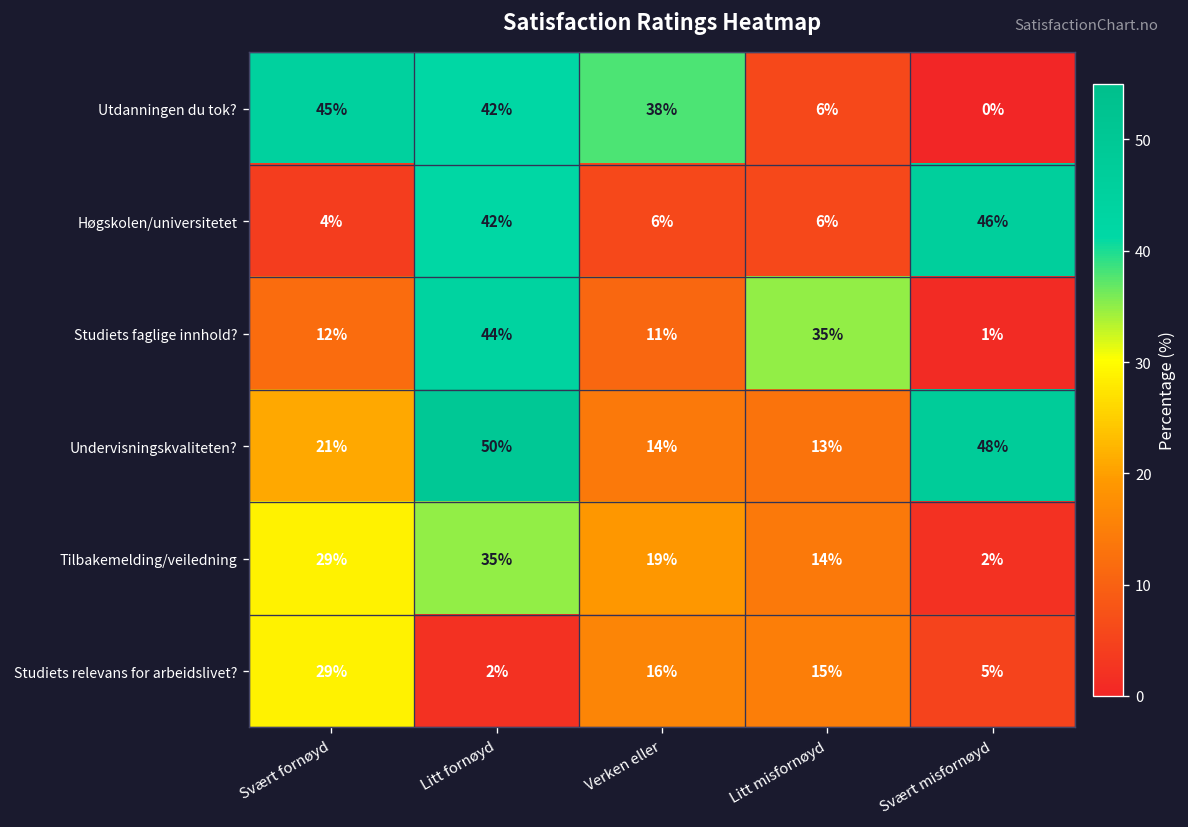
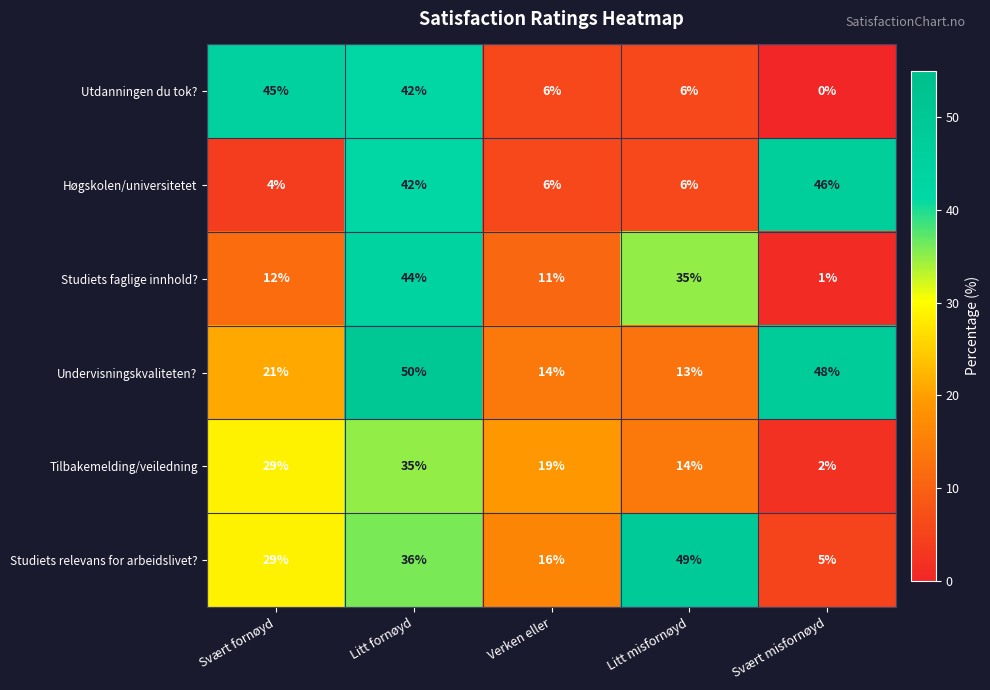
  {
    "Utdanningen du tok?": {
      "Svært fornøyd": "45%",
      "Litt fornøyd": "42%",
-     "Verken eller": "38%",
+     "Verken eller": "6%",
      "Litt misfornøyd": "6%",
      "Svært misfornøyd": "0%"
    },
    "Høgskolen/universitetet": {
      "Svært fornøyd": "4%",
      "Litt fornøyd": "42%",
      "Verken eller": "6%",
      "Litt misfornøyd": "6%",
      "Svært misfornøyd": "46%"
    },
    "Studiets faglige innhold?": {
      "Svært fornøyd": "12%",
      "Litt fornøyd": "44%",
      "Verken eller": "11%",
      "Litt misfornøyd": "35%",
      "Svært misfornøyd": "1%"
    },
    "Undervisningskvaliteten?": {
      "Svært fornøyd": "21%",
      "Litt fornøyd": "50%",
      "Verken eller": "14%",
      "Litt misfornøyd": "13%",
      "Svært misfornøyd": "48%"
    },
    "Tilbakemelding/veiledning": {
      "Svært fornøyd": "29%",
      "Litt fornøyd": "35%",
      "Verken eller": "19%",
      "Litt misfornøyd": "14%",
      "Svært misfornøyd": "2%"
    },
    "Studiets relevans for arbeidslivet?": {
      "Svært fornøyd": "29%",
-     "Litt fornøyd": "2%",
+     "Litt fornøyd": "36%",
      "Verken eller": "16%",
-     "Litt misfornøyd": "15%",
+     "Litt misfornøyd": "49%",
      "Svært misfornøyd": "5%"
    }
  }
